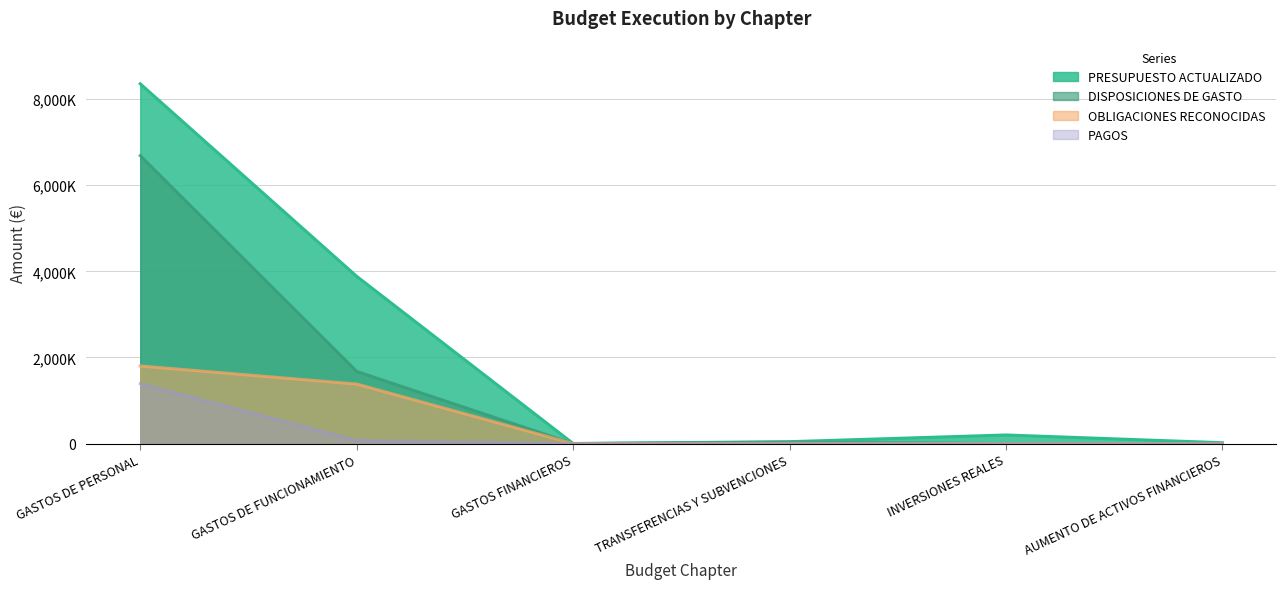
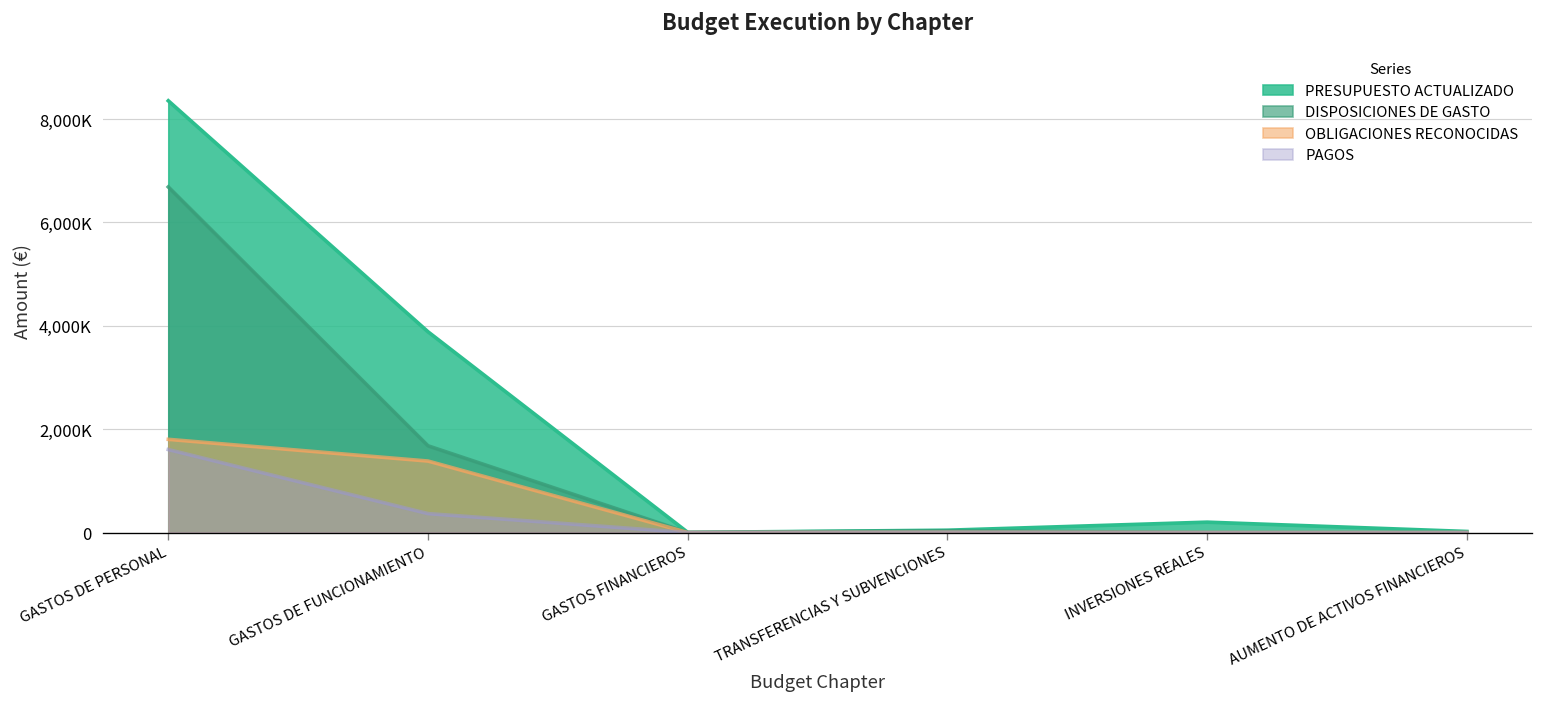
  {
    "OBLIGACIONES RECONOCIDAS": {
      "GASTOS DE PERSONAL": "1,800,000",
      "GASTOS DE FUNCIONAMIENTO": "1,400,000"
    },
    "PAGOS": {
-     "GASTOS DE PERSONAL": "1,400,000",
-     "GASTOS DE FUNCIONAMIENTO": "100,000"
+     "GASTOS DE PERSONAL": "1,600,000",
+     "GASTOS DE FUNCIONAMIENTO": "400,000"
    }
  }
